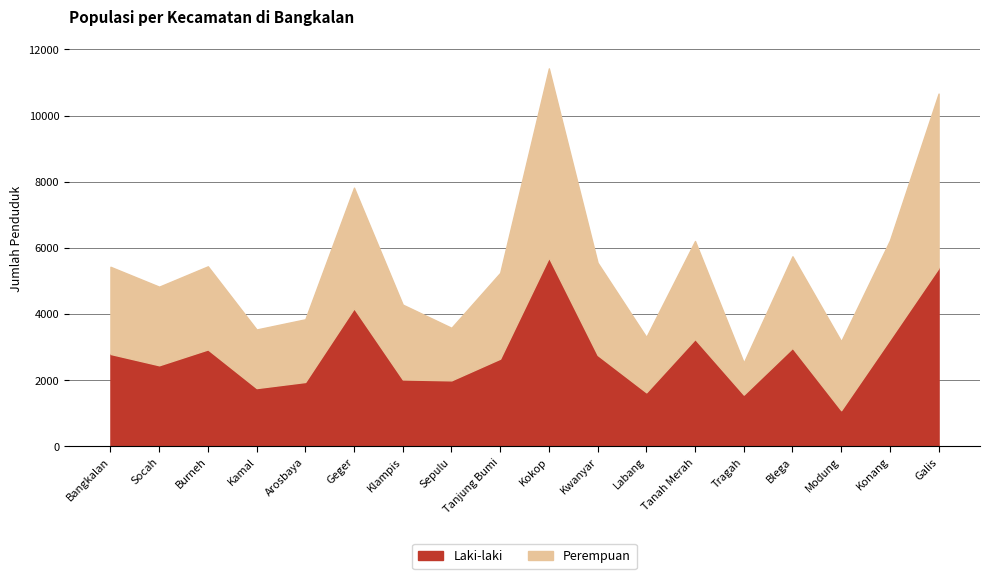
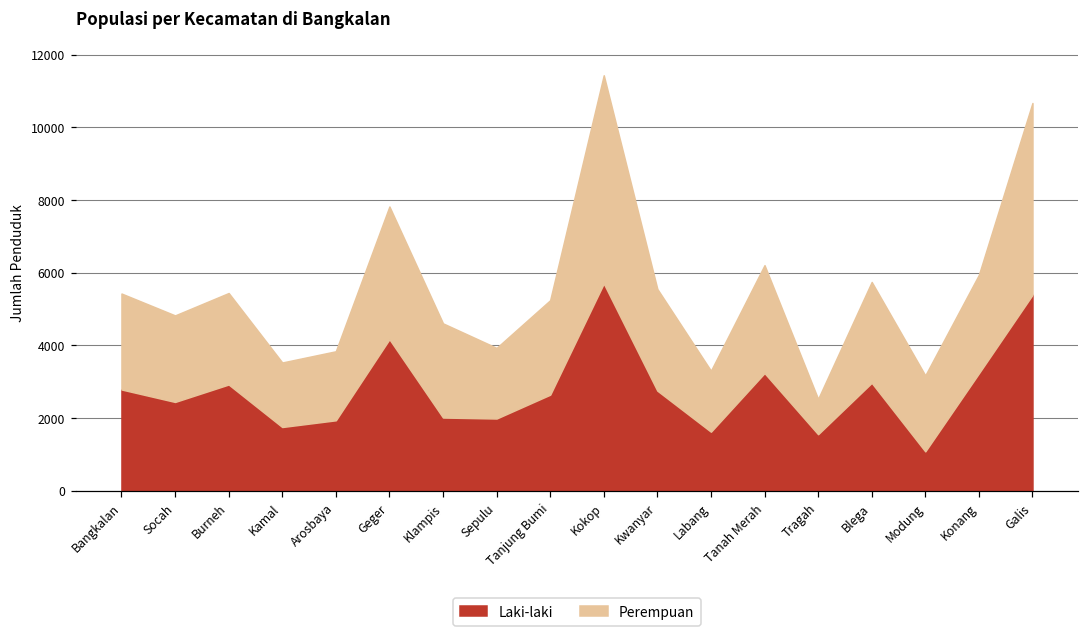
  {
    "Perempuan": {
      "Bangkalan": 2600,
      "Socah": 2400,
      "Burneh": 2500,
      "Kamal": 1800,
      "Arosbaya": 1900,
      "Geger": 3700,
-     "Klampis": 2300,
-     "Sepulu": 1600,
+     "Klampis": 2600,
+     "Sepulu": 1900,
      "Tanjung Bumi": 2600,
      "Kokop": 5700,
      "Kwanyar": 2800,
      "Labang": 1700,
      "Tanah Merah": 3000,
      "Tragah": 1000,
      "Blega": 2800,
      "Modung": 2100,
-     "Konang": 3000,
+     "Konang": 2700,
      "Galis": 5300
    }
  }
